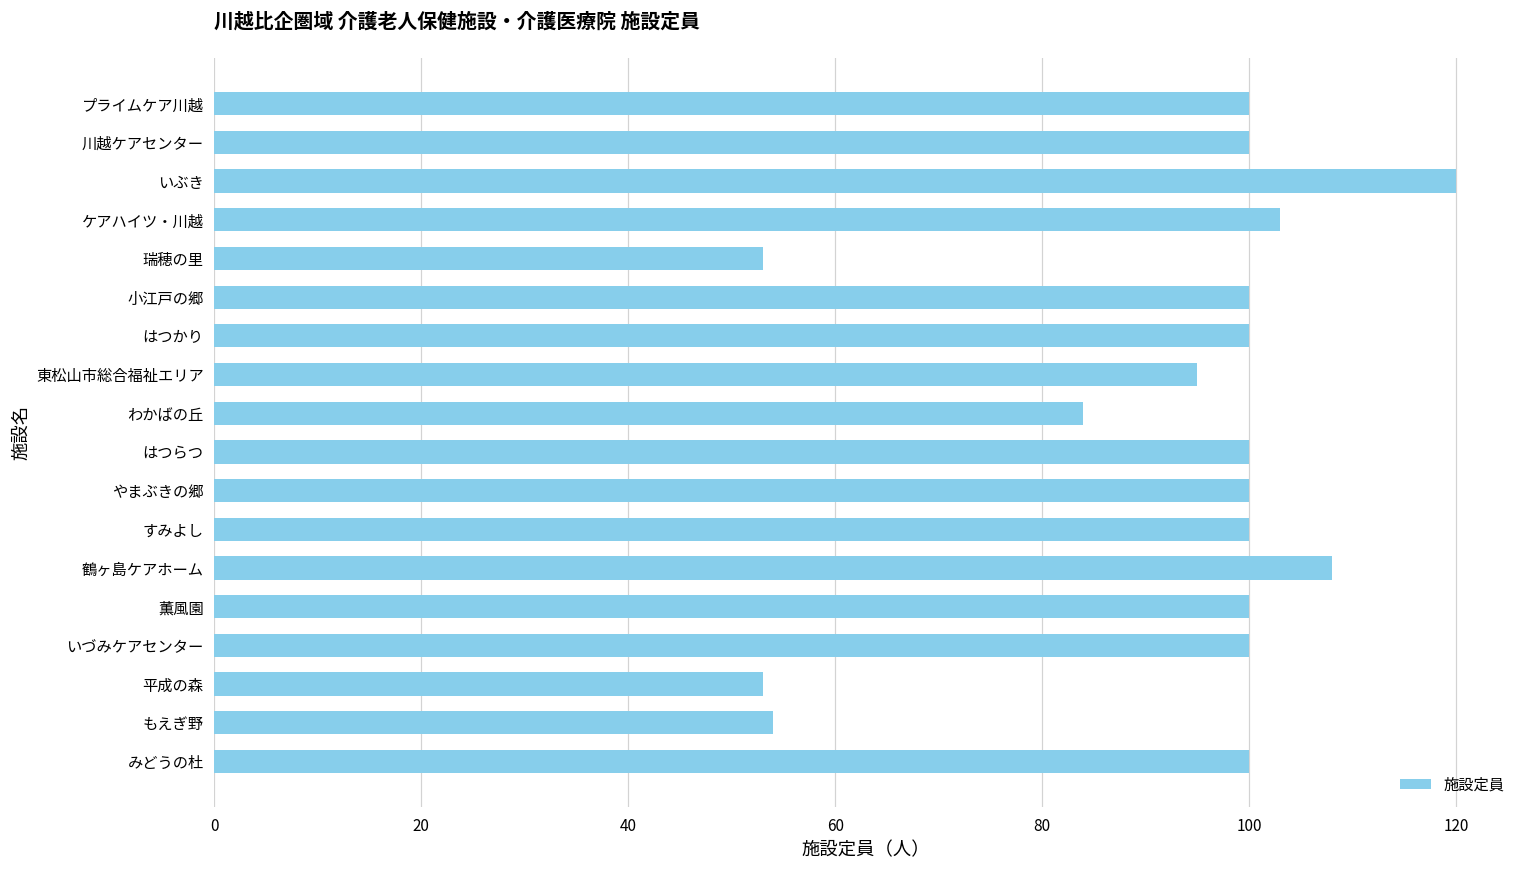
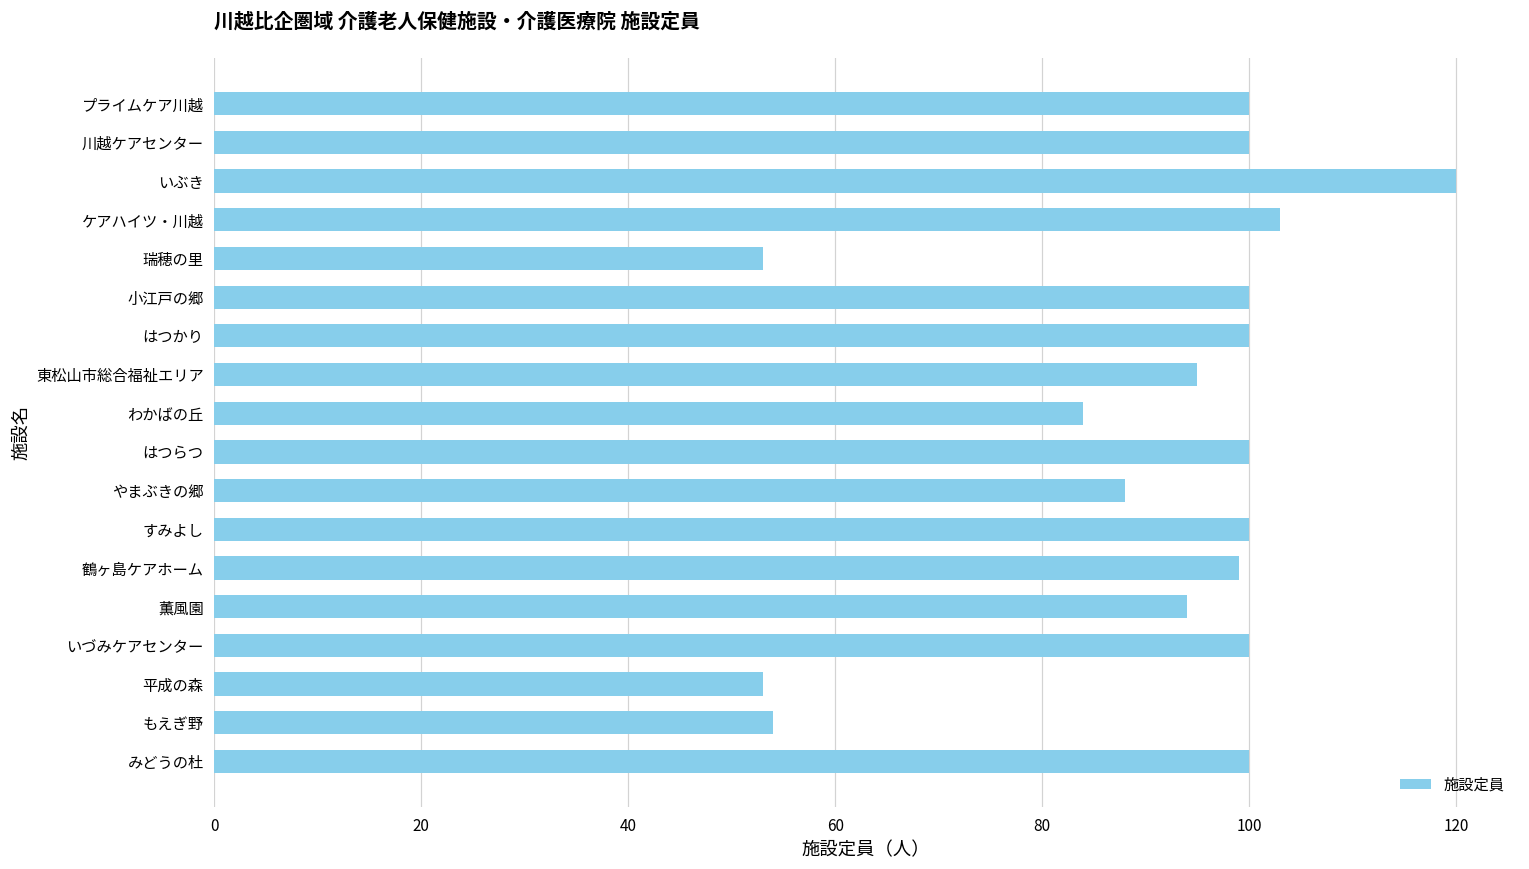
  {
    "プライムケア川越": 100,
    "川越ケアセンター": 100,
    "いぶき": 120,
    "ケアハイツ・川越": 103,
    "瑞穂の里": 53,
    "小江戸の郷": 100,
    "はつかり": 100,
    "東松山市総合福祉エリア": 95,
    "わかばの丘": 84,
    "はつらつ": 100,
-   "やまぶきの郷": 100,
+   "やまぶきの郷": 88,
    "すみよし": 100,
-   "鶴ヶ島ケアホーム": 108,
-   "薫風園": 100,
+   "鶴ヶ島ケアホーム": 99,
+   "薫風園": 94,
    "いづみケアセンター": 100,
    "平成の森": 53,
    "もえぎ野": 54,
    "みどうの杜": 100
  }
